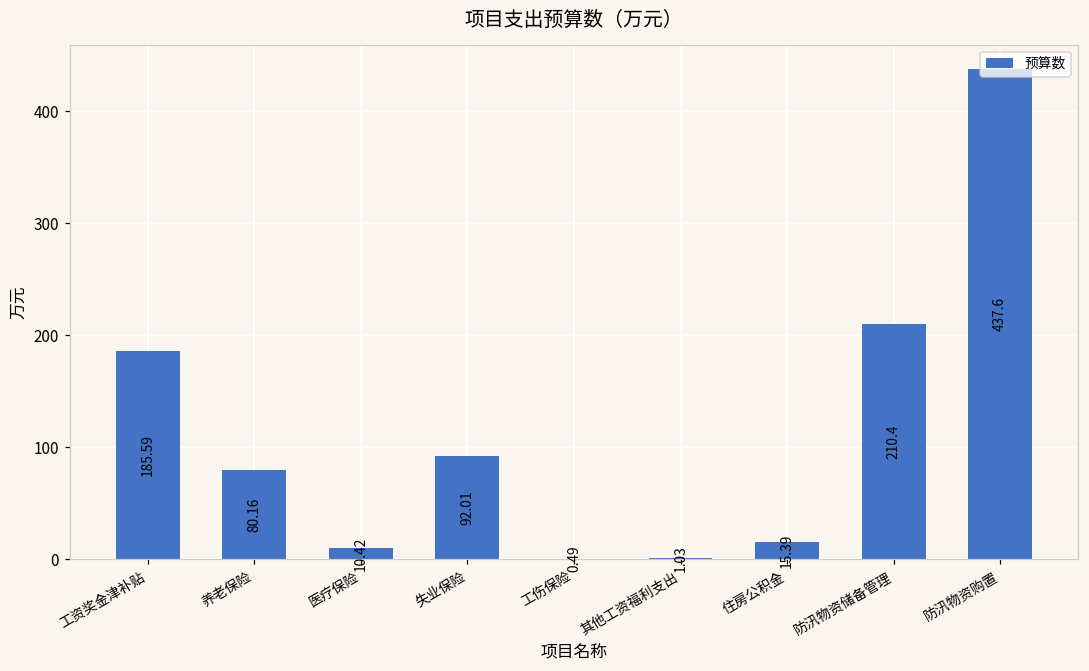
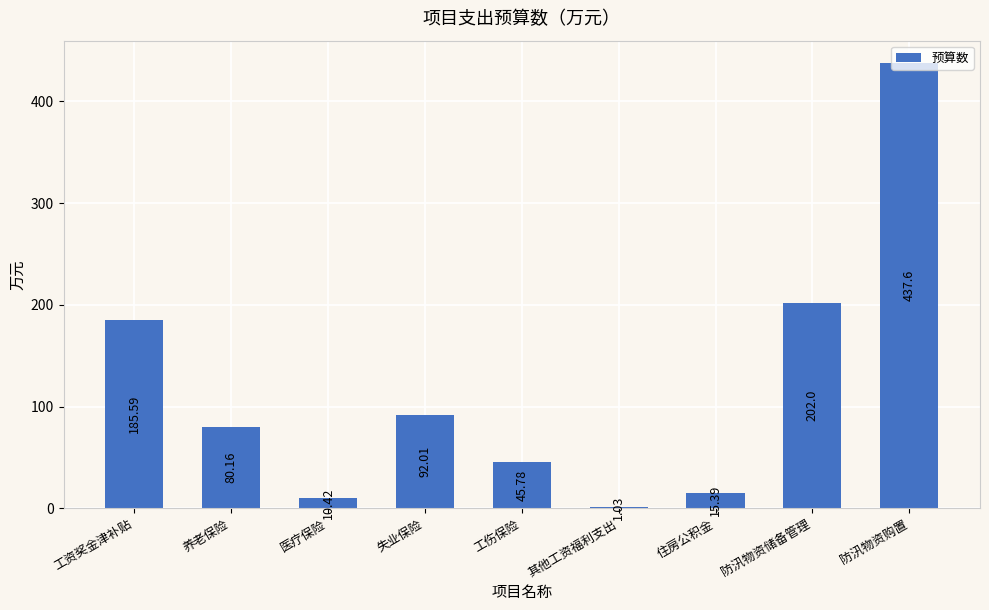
  {
    "工资奖金津补贴": 185.59,
    "养老保险": 80.16,
    "医疗保险": 10.42,
    "失业保险": 92.01,
-   "工伤保险": 0.49,
+   "工伤保险": 45.78,
    "其他工资福利支出": 1.03,
    "住房公积金": 15.39,
-   "防汛物资储备管理": 210.4
+   "防汛物资储备管理": 202.0
  }
